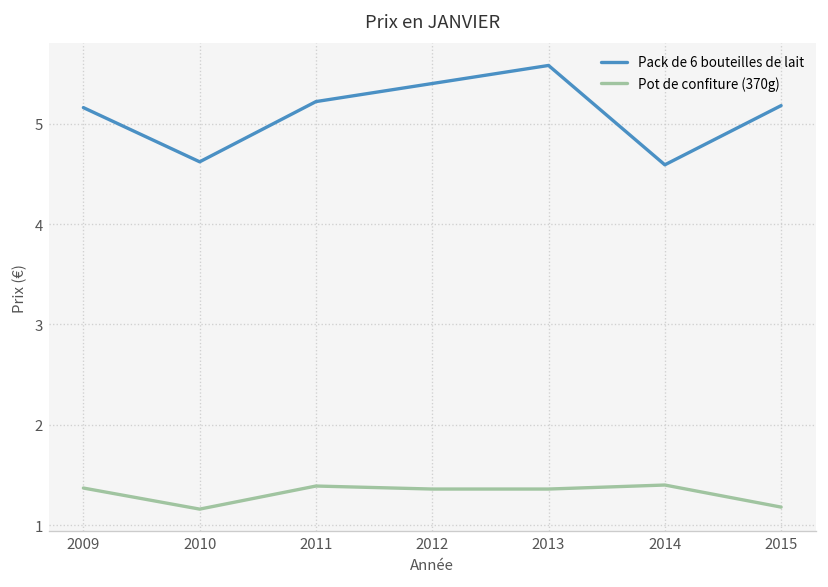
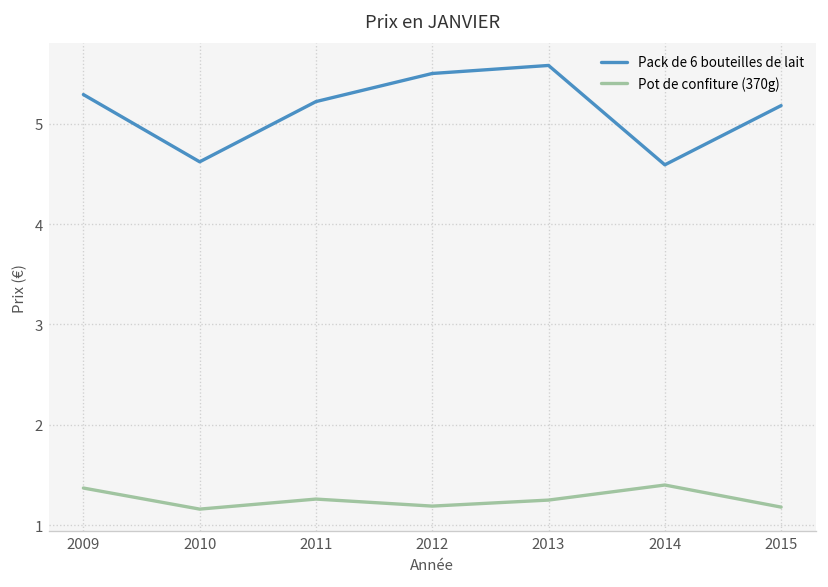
  {
    "Pack de 6 bouteilles de lait": {
-     "2009": 5.2,
+     "2009": 5.3,
      "2010": 4.6,
      "2011": 5.2,
-     "2012": 5.4,
+     "2012": 5.5,
      "2013": 5.6,
      "2014": 4.6,
      "2015": 5.2
    },
    "Pot de confiture (370g)": {
      "2009": 1.4,
      "2010": 1.2,
-     "2011": 1.4,
-     "2012": 1.4,
-     "2013": 1.4,
+     "2011": 1.3,
+     "2012": 1.2,
+     "2013": 1.3,
      "2014": 1.4,
      "2015": 1.2
    }
  }
